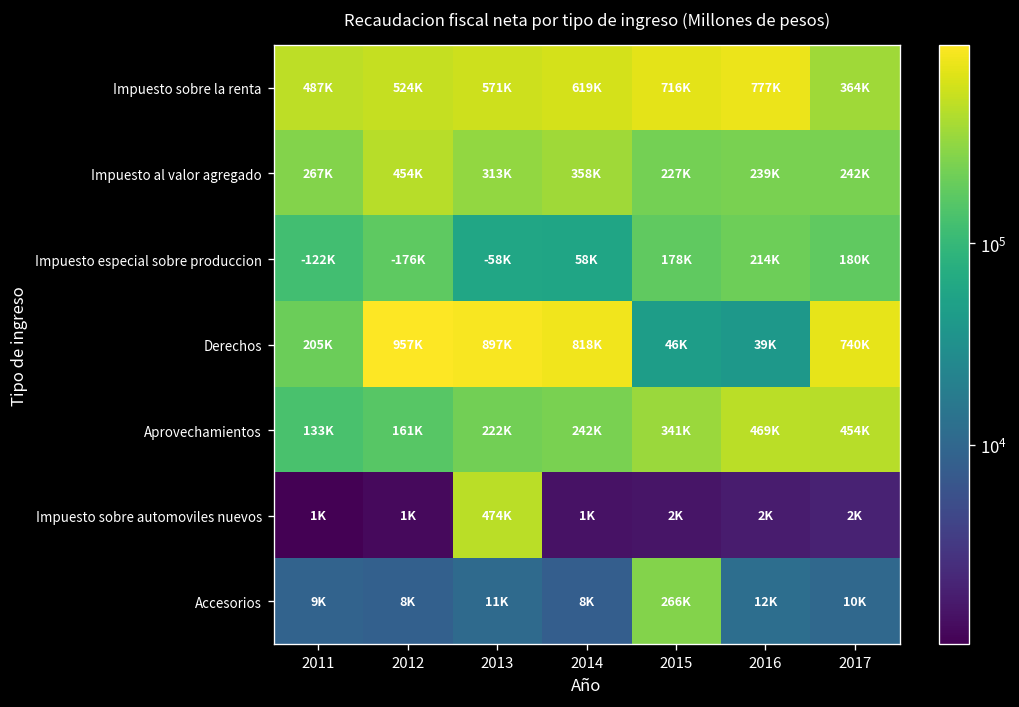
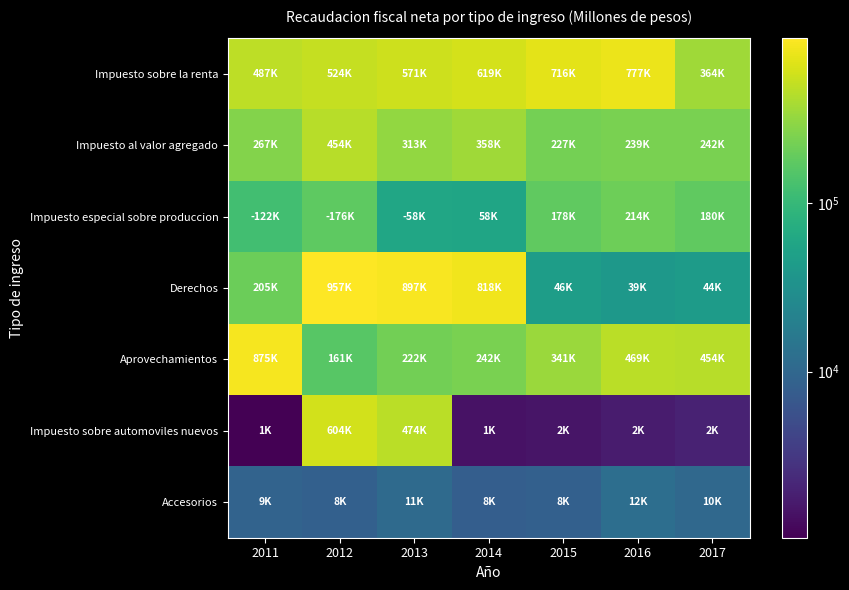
  {
    "Impuesto sobre la renta": {
      "2011": "487K",
      "2012": "524K",
      "2013": "571K",
      "2014": "619K",
      "2015": "716K",
      "2016": "777K",
      "2017": "364K"
    },
    "Impuesto al valor agregado": {
      "2011": "267K",
      "2012": "454K",
      "2013": "313K",
      "2014": "358K",
      "2015": "227K",
      "2016": "239K",
      "2017": "242K"
    },
    "Impuesto especial sobre produccion": {
      "2011": "-122K",
      "2012": "-176K",
      "2013": "-58K",
      "2014": "58K",
      "2015": "178K",
      "2016": "214K",
      "2017": "180K"
    },
    "Derechos": {
      "2011": "205K",
      "2012": "957K",
      "2013": "897K",
      "2014": "818K",
      "2015": "46K",
      "2016": "39K",
-     "2017": "740K"
+     "2017": "44K"
    },
    "Aprovechamientos": {
-     "2011": "133K",
+     "2011": "875K",
      "2012": "161K",
      "2013": "222K",
      "2014": "242K",
      "2015": "341K",
      "2016": "469K",
      "2017": "454K"
    },
    "Impuesto sobre automoviles nuevos": {
      "2011": "1K",
-     "2012": "1K",
+     "2012": "604K",
      "2013": "474K",
      "2014": "1K",
      "2015": "2K",
      "2016": "2K",
      "2017": "2K"
    },
    "Accesorios": {
      "2011": "9K",
      "2012": "8K",
      "2013": "11K",
      "2014": "8K",
-     "2015": "266K",
+     "2015": "8K",
      "2016": "12K",
      "2017": "10K"
    }
  }
